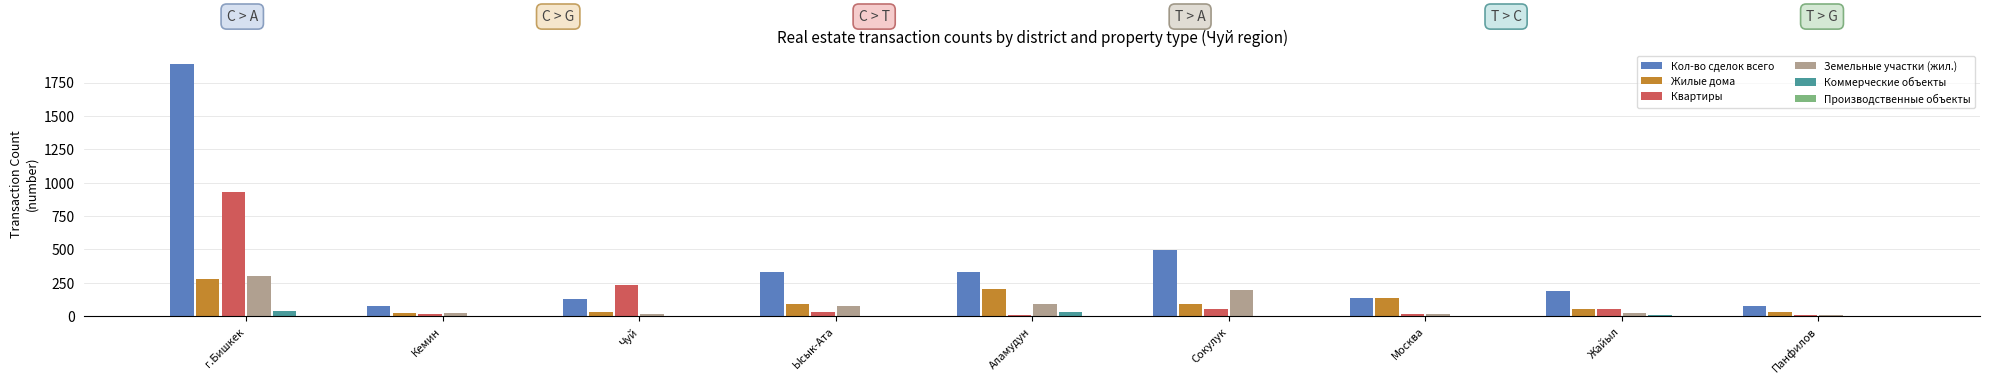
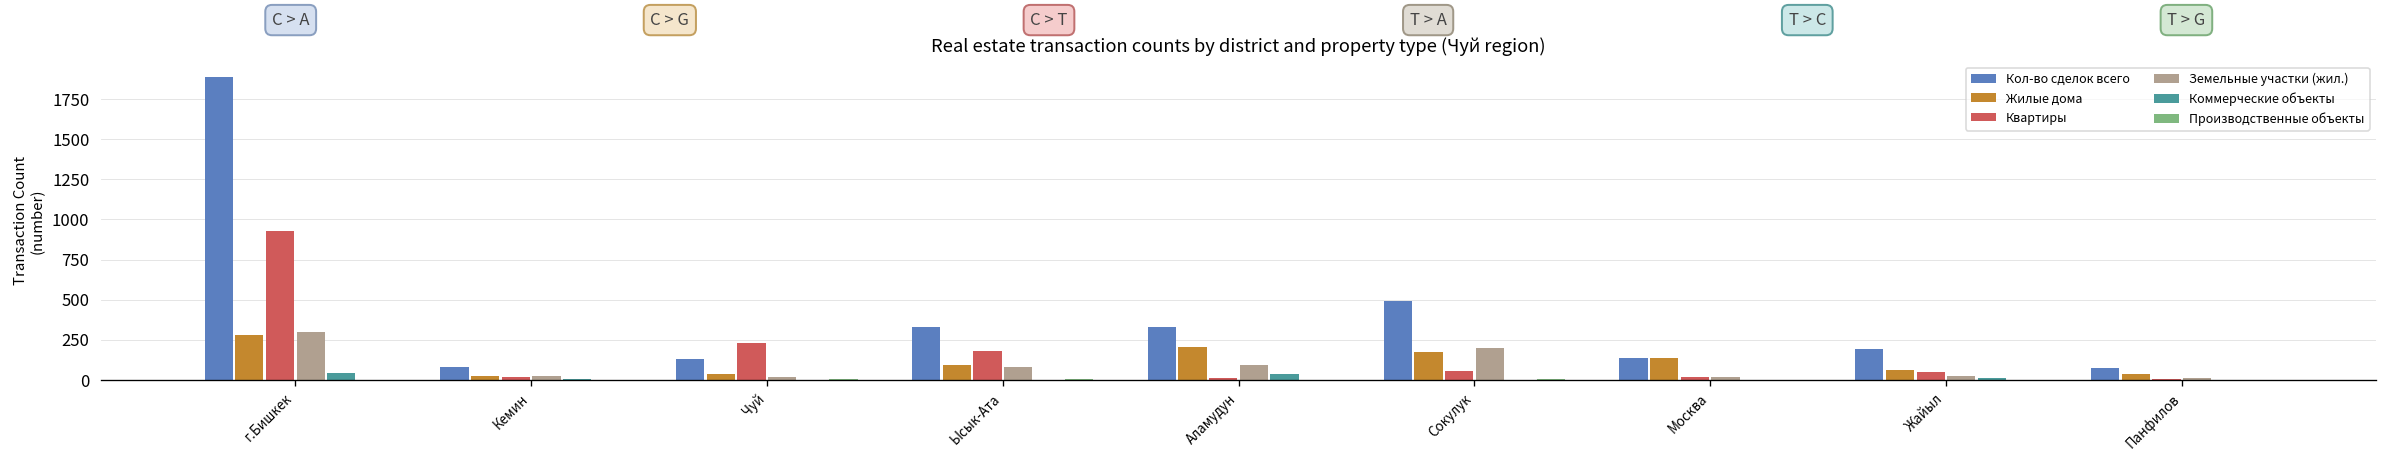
  {
    "Жилые дома": {
      "г.Бишкек": 280,
      "Кемин": 20,
      "Чуй": 30,
      "Ысык-Ата": 90,
      "Аламудун": 210,
-     "Сокулук": 100,
+     "Сокулук": 170,
      "Москва": 140,
      "Жайыл": 60,
      "Панфилов": 30
    },
    "Квартиры": {
      "г.Бишкек": 930,
      "Чуй": 230,
-     "Ысык-Ата": 30,
+     "Ысык-Ата": 180,
      "Сокулук": 50,
      "Жайыл": 50
    }
  }
